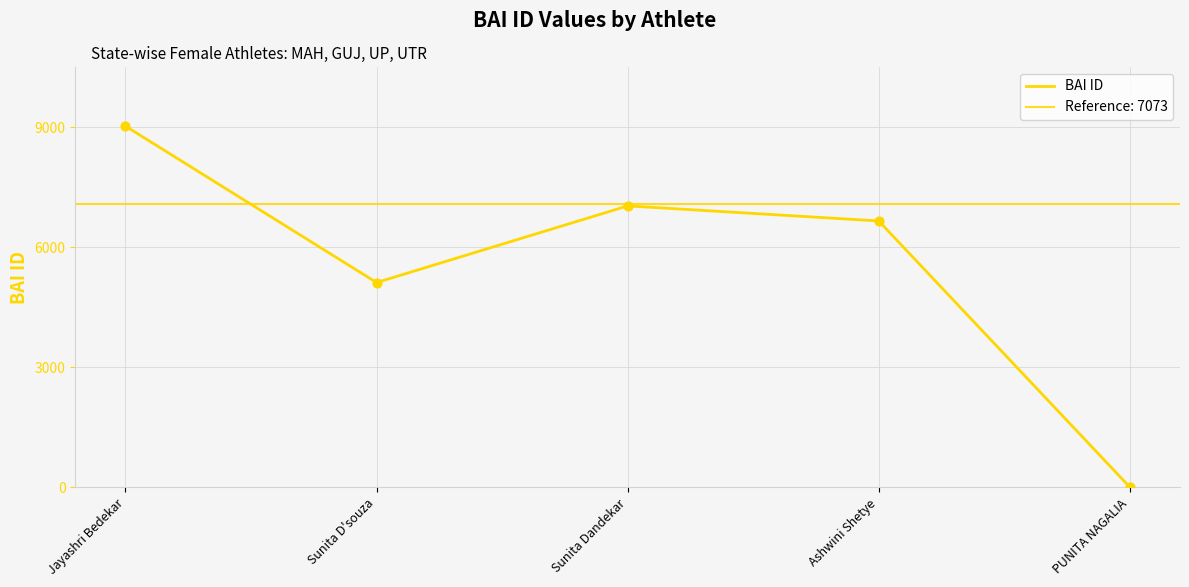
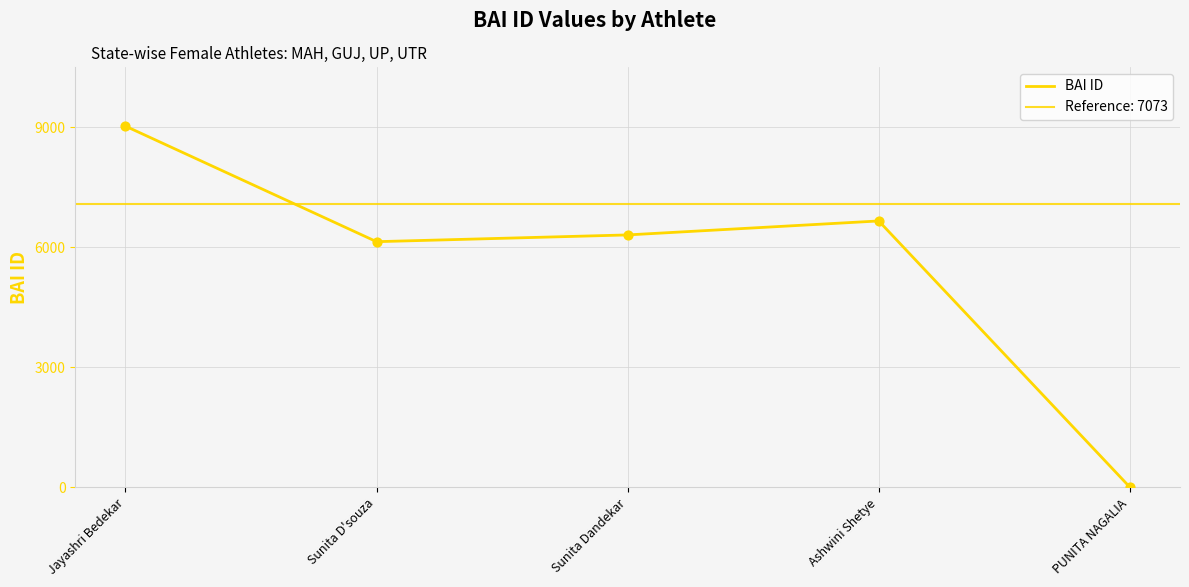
  {
    "Jayashri Bedekar": 9000,
-   "Sunita D'souza": 5100,
-   "Sunita Dandekar": 7000,
+   "Sunita D'souza": 6100,
+   "Sunita Dandekar": 6300,
    "Ashwini Shetye": 6700,
    "PUNITA NAGALIA": 0
  }
